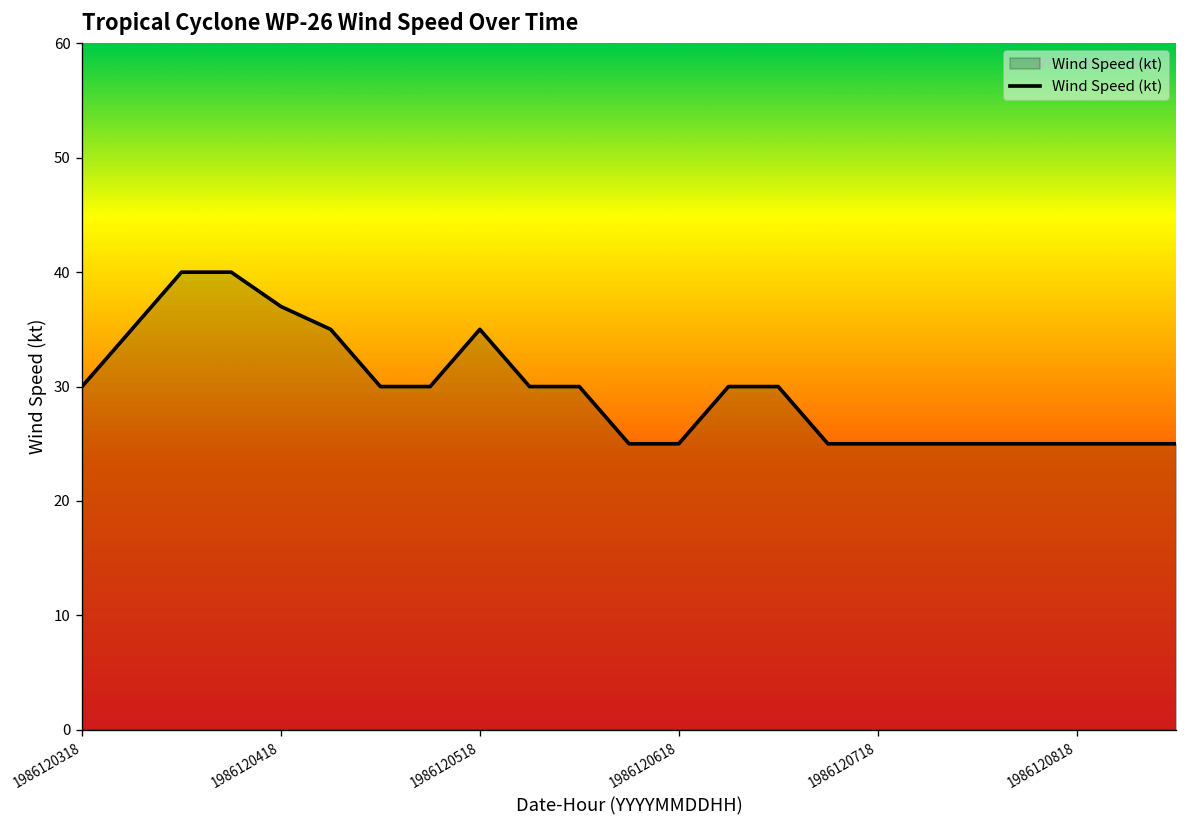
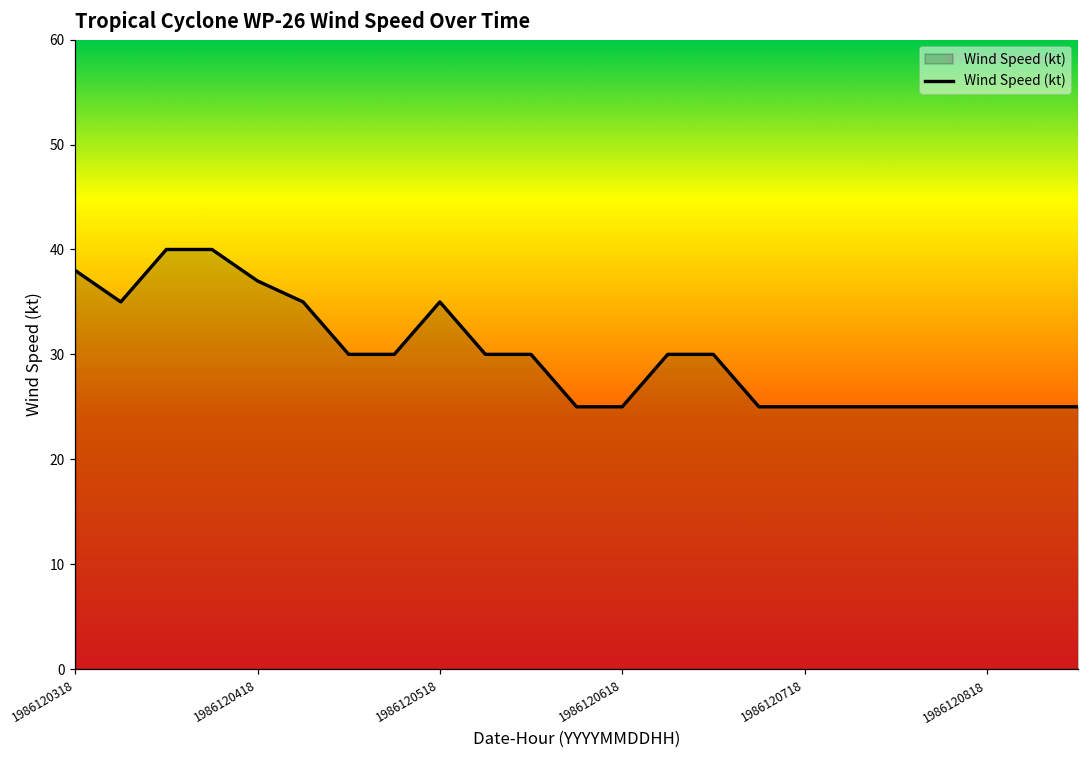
  {
-   "1986120318": 30,
+   "1986120318": 38,
    "1986120418": 37,
    "1986120518": 35,
    "1986120618": 25,
    "1986120718": 25,
    "1986120818": 25
  }
